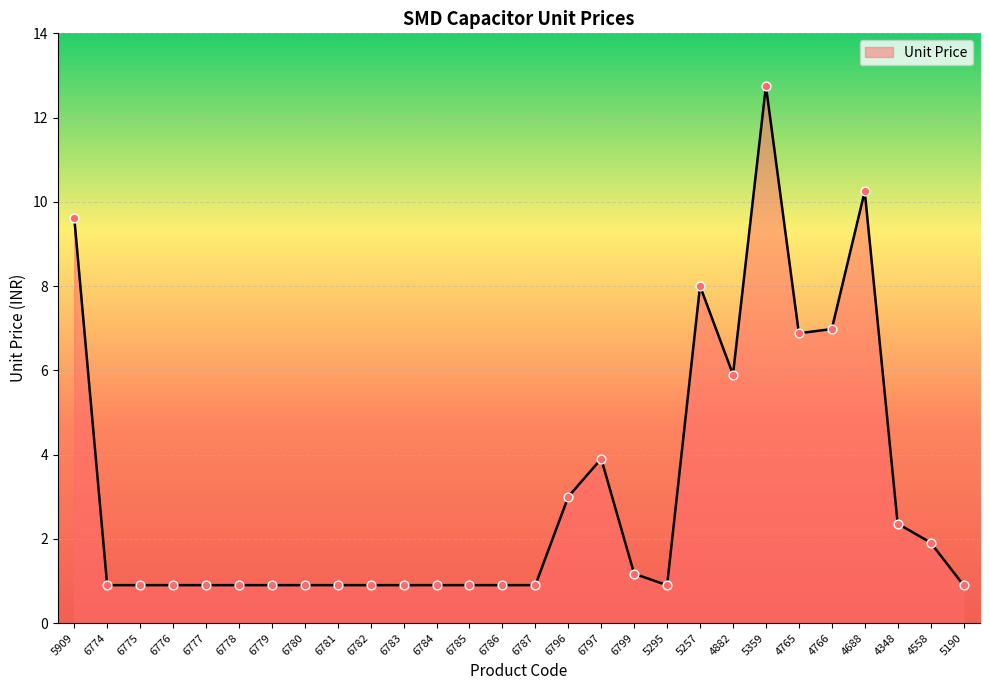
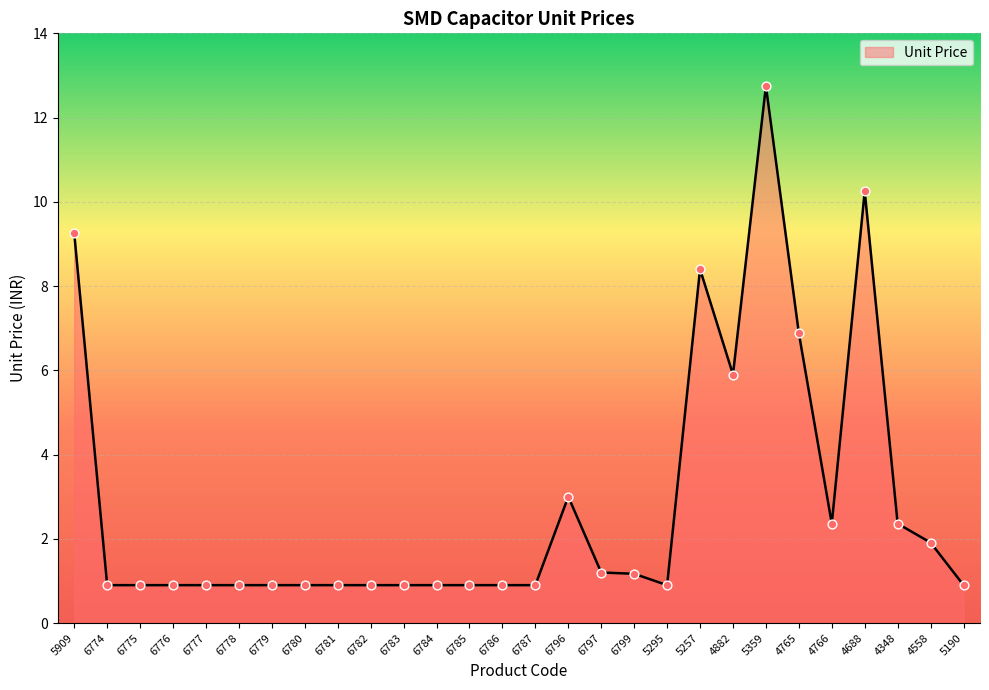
  {
-   "5909": 9.6,
+   "5909": 9.3,
    "6774": 0.9,
    "6775": 0.9,
    "6776": 0.9,
    "6777": 0.9,
    "6778": 0.9,
    "6779": 0.9,
    "6780": 0.9,
    "6781": 0.9,
    "6782": 0.9,
    "6783": 0.9,
    "6784": 0.9,
    "6785": 0.9,
    "6786": 0.9,
    "6787": 0.9,
    "6796": 3.0,
-   "6797": 3.9,
+   "6797": 1.2,
    "6799": 1.2,
    "5295": 0.9,
-   "5257": 8.0,
+   "5257": 8.4,
    "4882": 5.9,
    "5359": 12.8,
    "4765": 6.9,
-   "4766": 7.0,
+   "4766": 2.4,
    "4688": 10.3,
    "4348": 2.4,
    "4558": 1.9,
    "5190": 0.9
  }
